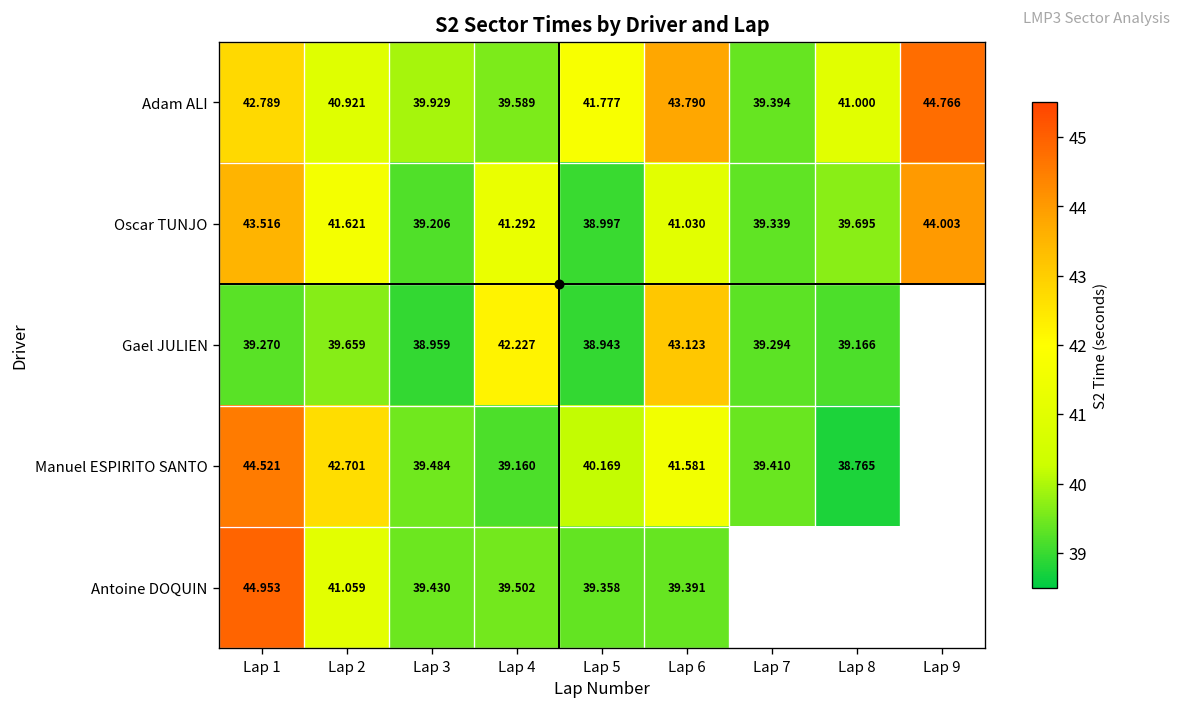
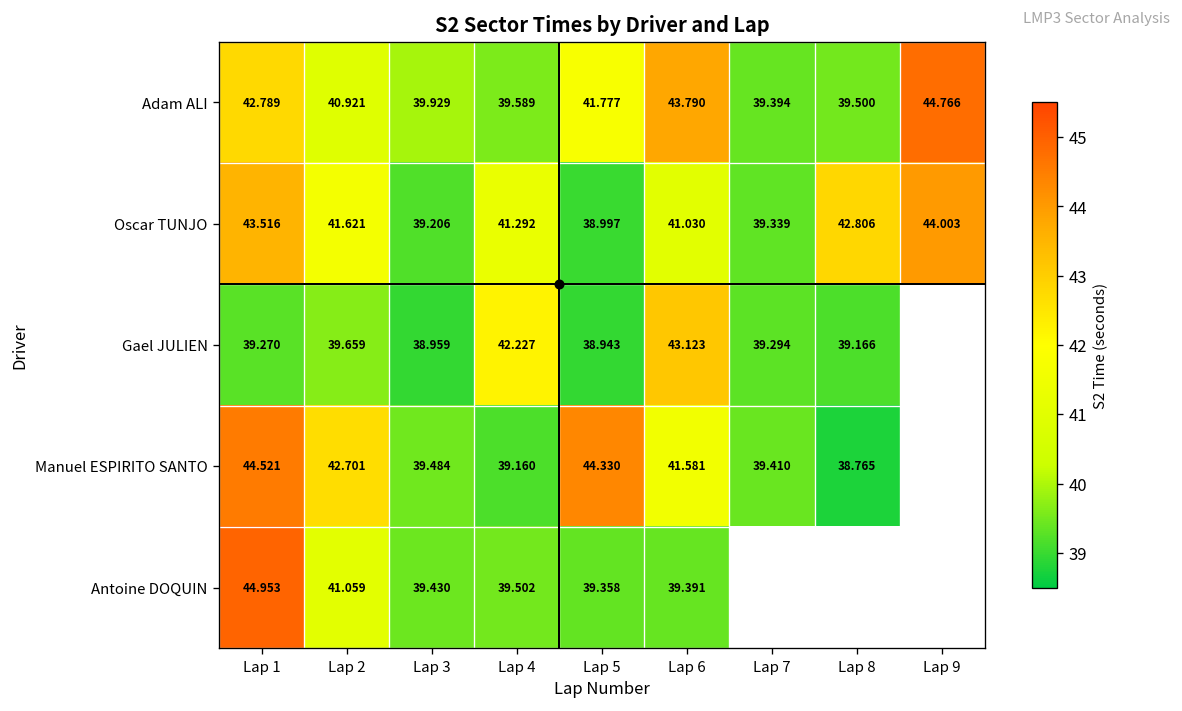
  {
    "Adam ALI": {
      "Lap 1": 42.789,
      "Lap 2": 40.921,
      "Lap 3": 39.929,
      "Lap 4": 39.589,
      "Lap 5": 41.777,
      "Lap 6": 43.790,
      "Lap 7": 39.394,
-     "Lap 8": 41.000,
+     "Lap 8": 39.500,
      "Lap 9": 44.766
    },
    "Oscar TUNJO": {
      "Lap 1": 43.516,
      "Lap 2": 41.621,
      "Lap 3": 39.206,
      "Lap 4": 41.292,
      "Lap 5": 38.997,
      "Lap 6": 41.030,
      "Lap 7": 39.339,
-     "Lap 8": 39.695,
+     "Lap 8": 42.806,
      "Lap 9": 44.003
    },
    "Gael JULIEN": {
      "Lap 1": 39.270,
      "Lap 2": 39.659,
      "Lap 3": 38.959,
      "Lap 4": 42.227,
      "Lap 5": 38.943,
      "Lap 6": 43.123,
      "Lap 7": 39.294,
      "Lap 8": 39.166
    },
    "Manuel ESPIRITO SANTO": {
      "Lap 1": 44.521,
      "Lap 2": 42.701,
      "Lap 3": 39.484,
      "Lap 4": 39.160,
-     "Lap 5": 40.169,
+     "Lap 5": 44.330,
      "Lap 6": 41.581,
      "Lap 7": 39.410,
      "Lap 8": 38.765
    },
    "Antoine DOQUIN": {
      "Lap 1": 44.953,
      "Lap 2": 41.059,
      "Lap 3": 39.430,
      "Lap 4": 39.502,
      "Lap 5": 39.358,
      "Lap 6": 39.391
    }
  }
